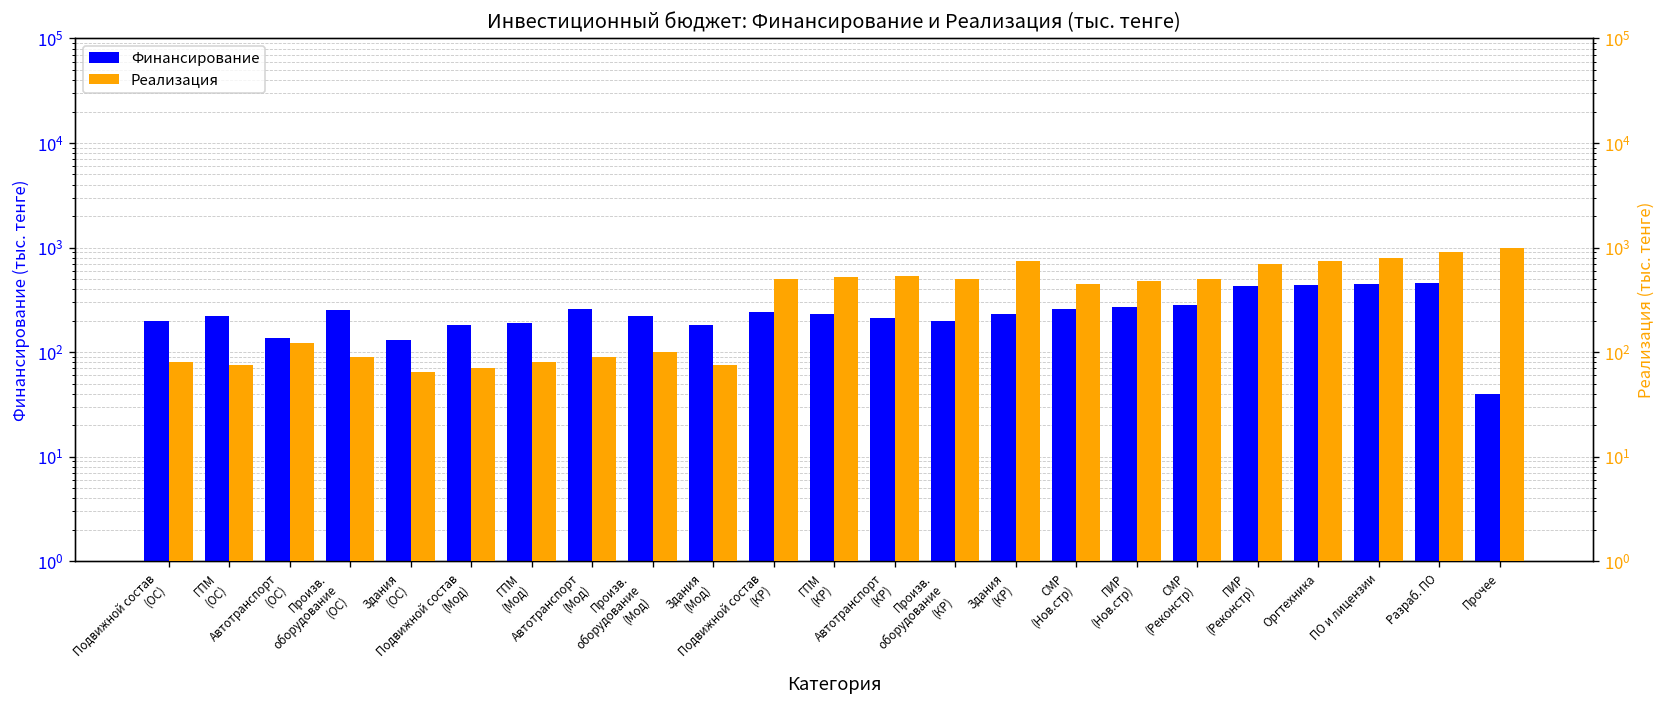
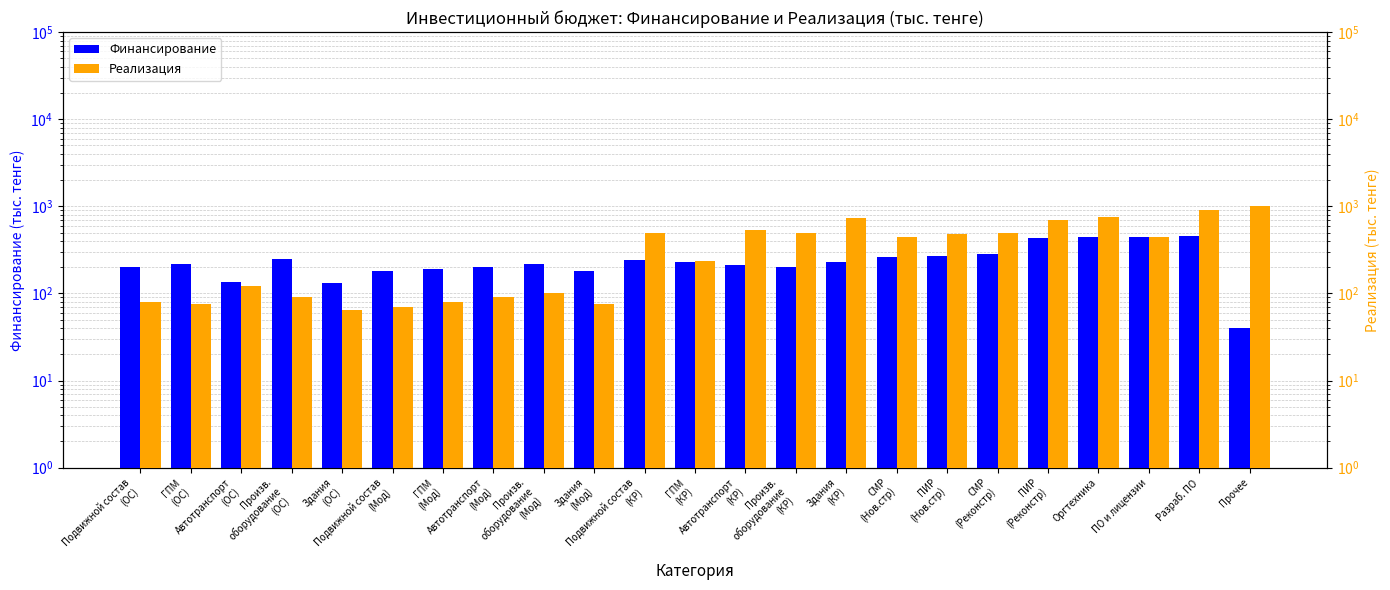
  {
    "Финансирование": {
      "Подвижной состав (ОС)": 200,
      "ГПМ (ОС)": 220,
      "Автотранспорт (ОС)": 140,
      "Произв. оборудование (ОС)": 250,
      "Здания (ОС)": 130,
      "Подвижной состав (Мод)": 180,
      "ГПМ (Мод)": 190,
-     "Автотранспорт (Мод)": 260,
+     "Автотранспорт (Мод)": 200,
      "Произв. оборудование (Мод)": 220,
      "Здания (Мод)": 180,
      "Подвижной состав (КР)": 240,
      "ГПМ (КР)": 230,
      "Автотранспорт (КР)": 210,
      "Произв. оборудование (КР)": 200,
      "Здания (КР)": 230,
      "СМР (Нов.стр)": 260,
      "ПИР (Нов.стр)": 270,
      "СМР (Реконстр)": 280,
      "ПИР (Реконстр)": 400,
      "Оргтехника": 400,
      "ПО и лицензии": 500,
      "Разраб. ПО": 500,
      "Прочее": 40
    },
    "Реализация": {
      "Подвижной состав (ОС)": 80,
      "ГПМ (ОС)": 80,
      "Автотранспорт (ОС)": 120,
      "Произв. оборудование (ОС)": 90,
      "Здания (ОС)": 70,
      "Подвижной состав (Мод)": 70,
      "ГПМ (Мод)": 80,
      "Автотранспорт (Мод)": 90,
      "Произв. оборудование (Мод)": 100,
      "Здания (Мод)": 80,
      "Подвижной состав (КР)": 500,
-     "ГПМ (КР)": 500,
+     "ГПМ (КР)": 230,
      "Автотранспорт (КР)": 500,
      "Произв. оборудование (КР)": 500,
      "Здания (КР)": 700,
      "СМР (Нов.стр)": 500,
      "ПИР (Нов.стр)": 500,
      "СМР (Реконстр)": 500,
      "ПИР (Реконстр)": 700,
      "Оргтехника": 800,
-     "ПО и лицензии": 800,
+     "ПО и лицензии": 400,
      "Разраб. ПО": 900,
      "Прочее": 1000
    }
  }
